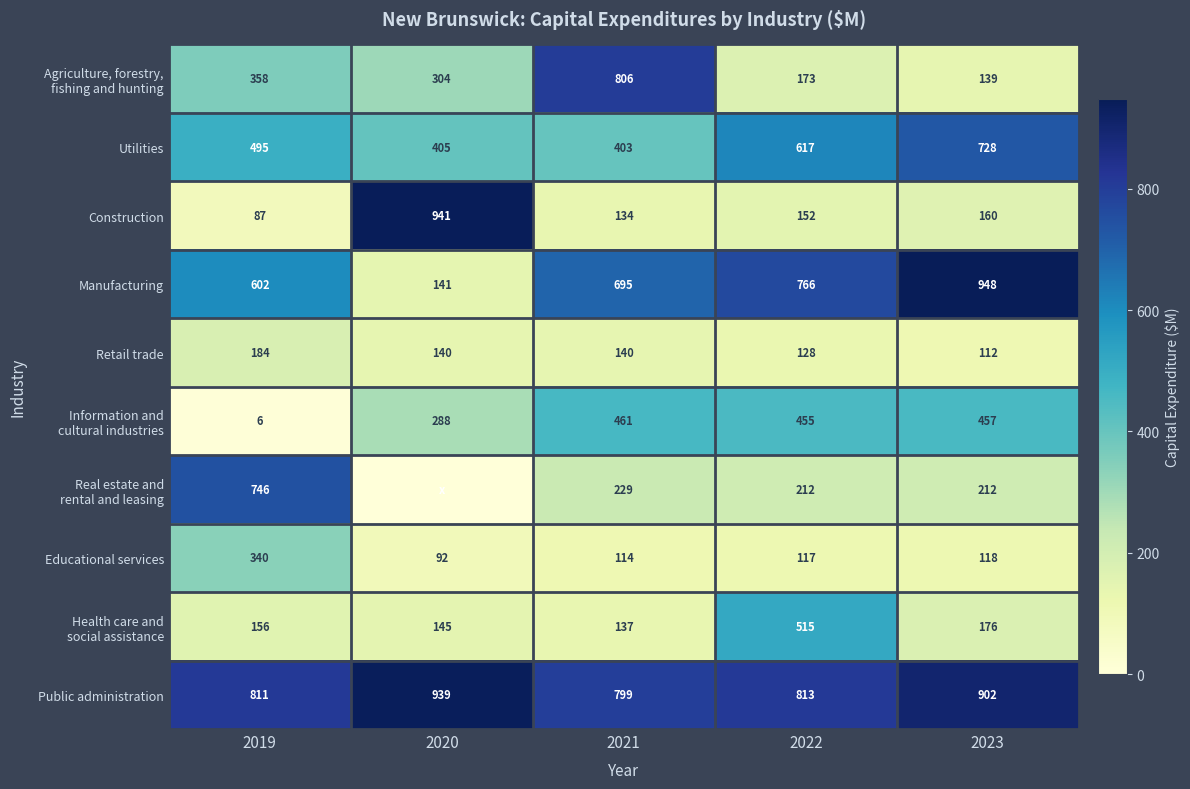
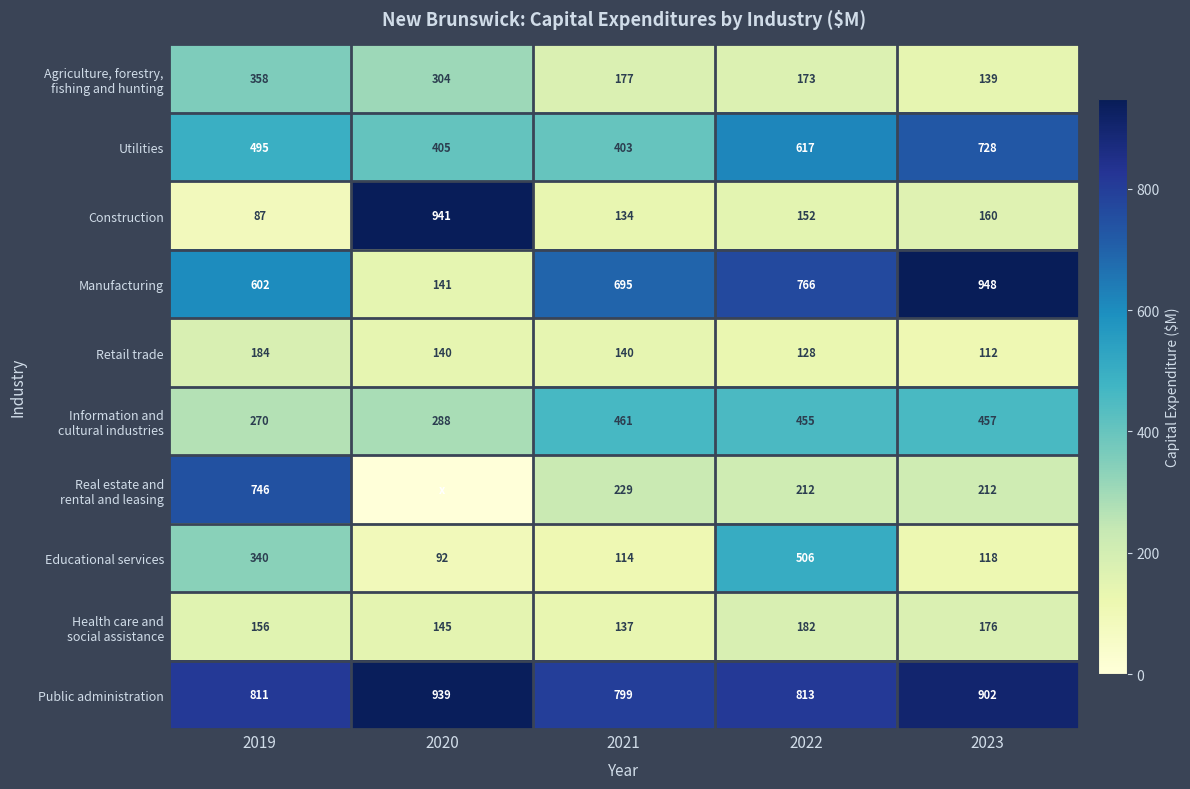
  {
    "Agriculture, forestry, fishing and hunting": {
      "2019": 358,
      "2020": 304,
-     "2021": 806,
+     "2021": 177,
      "2022": 173,
      "2023": 139
    },
    "Utilities": {
      "2019": 495,
      "2020": 405,
      "2021": 403,
      "2022": 617,
      "2023": 728
    },
    "Construction": {
      "2019": 87,
      "2020": 941,
      "2021": 134,
      "2022": 152,
      "2023": 160
    },
    "Manufacturing": {
      "2019": 602,
      "2020": 141,
      "2021": 695,
      "2022": 766,
      "2023": 948
    },
    "Retail trade": {
      "2019": 184,
      "2020": 140,
      "2021": 140,
      "2022": 128,
      "2023": 112
    },
    "Information and cultural industries": {
-     "2019": 6,
+     "2019": 270,
      "2020": 288,
      "2021": 461,
      "2022": 455,
      "2023": 457
    },
    "Real estate and rental and leasing": {
      "2019": 746,
      "2021": 229,
      "2022": 212,
      "2023": 212
    },
    "Educational services": {
      "2019": 340,
      "2020": 92,
      "2021": 114,
-     "2022": 117,
+     "2022": 506,
      "2023": 118
    },
    "Health care and social assistance": {
      "2019": 156,
      "2020": 145,
      "2021": 137,
-     "2022": 515,
+     "2022": 182,
      "2023": 176
    },
    "Public administration": {
      "2019": 811,
      "2020": 939,
      "2021": 799,
      "2022": 813,
      "2023": 902
    }
  }
